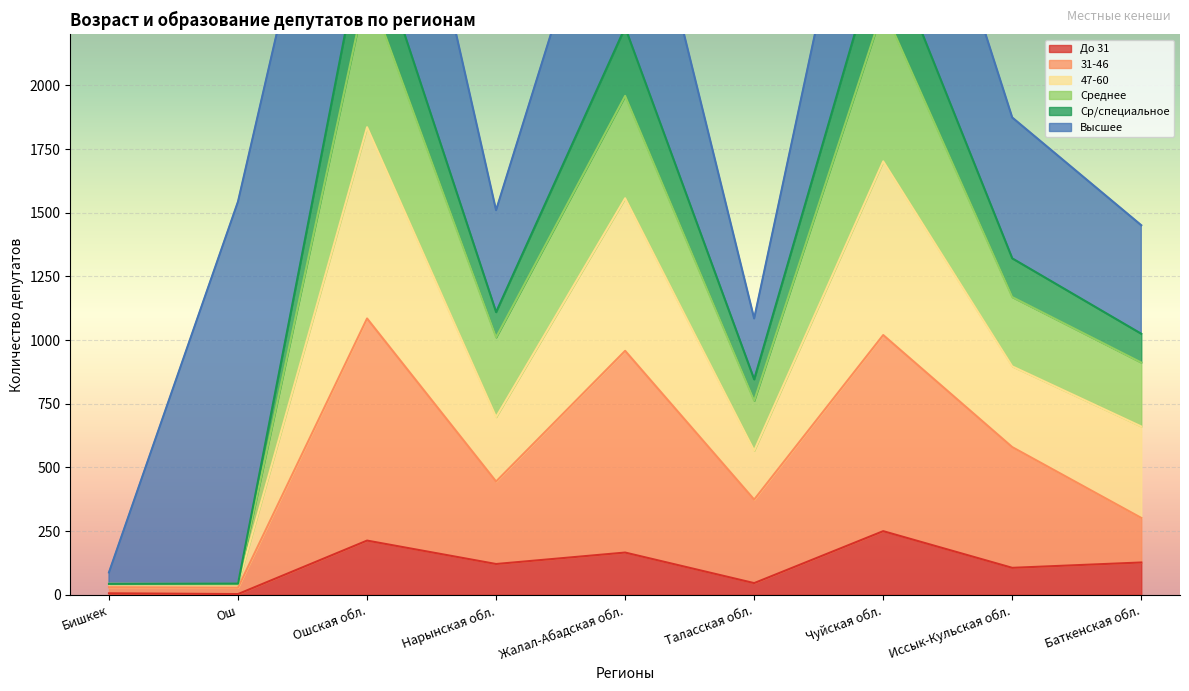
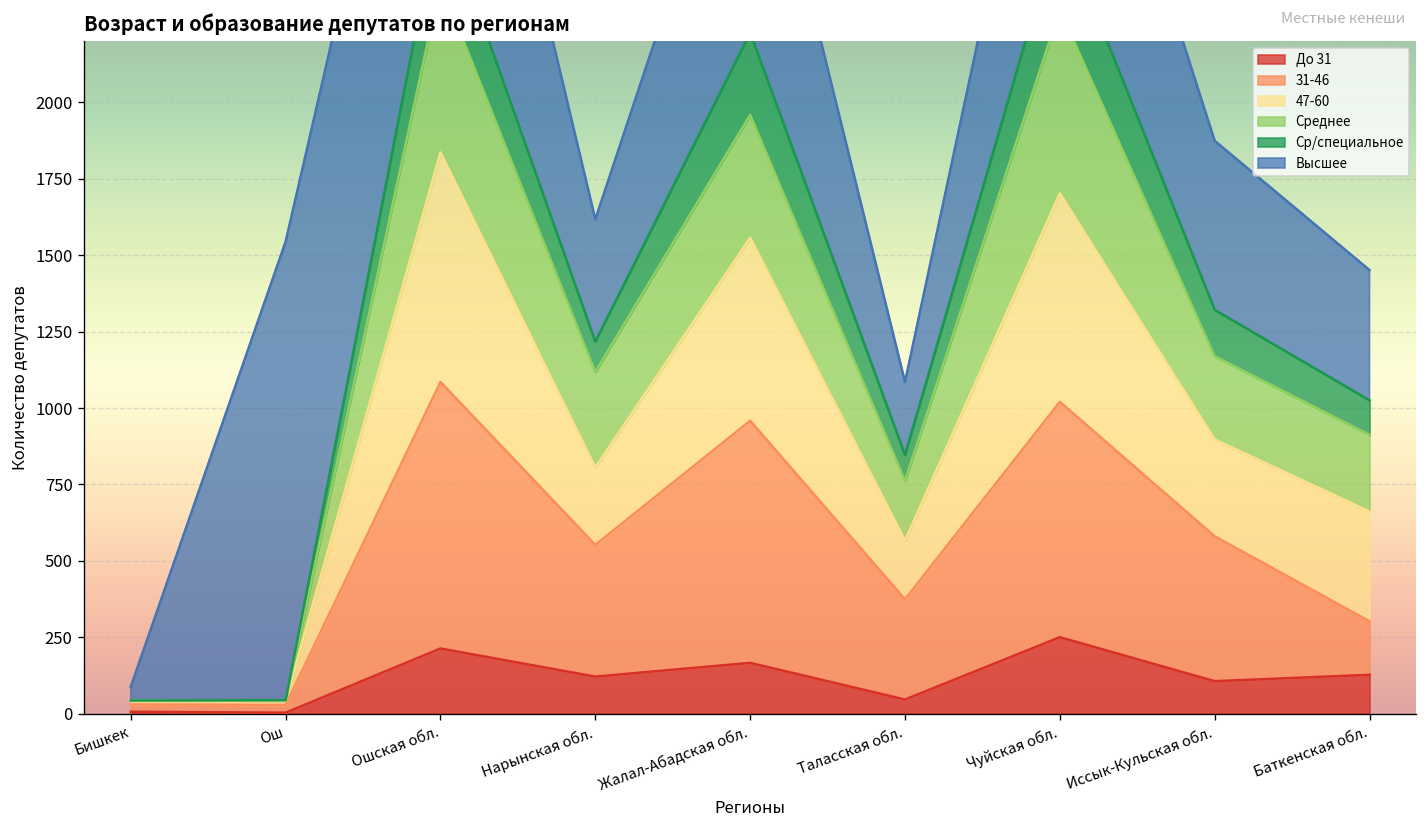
  {
    "До 31": {
      "Бишкек": 10,
      "Ош": 0,
      "Ошская обл.": 210,
      "Нарынская обл.": 120,
      "Жалал-Абадская обл.": 170,
      "Таласская обл.": 50,
      "Чуйская обл.": 250,
      "Иссык-Кульская обл.": 110,
      "Баткенская обл.": 130
    },
    "31-46": {
      "Бишкек": 20,
      "Ош": 30,
      "Ошская обл.": 870,
-     "Нарынская обл.": 320,
+     "Нарынская обл.": 430,
      "Жалал-Абадская обл.": 790,
      "Таласская обл.": 330,
      "Чуйская обл.": 770,
      "Иссык-Кульская обл.": 470,
      "Баткенская обл.": 180
    },
    "47-60": {
      "Ошская обл.": 750,
      "Нарынская обл.": 250,
      "Жалал-Абадская обл.": 600,
      "Таласская обл.": 190,
      "Чуйская обл.": 680,
      "Иссык-Кульская обл.": 320,
      "Баткенская обл.": 360
    },
    "Среднее": {
      "Нарынская обл.": 310,
      "Жалал-Абадская обл.": 400,
      "Таласская обл.": 200,
      "Иссык-Кульская обл.": 270,
      "Баткенская обл.": 250
    },
    "Ср/специальное": {
      "Нарынская обл.": 100,
      "Таласская обл.": 80,
      "Иссык-Кульская обл.": 150,
      "Баткенская обл.": 110
    },
    "Высшее": {
      "Бишкек": 50,
      "Ош": 1500,
      "Нарынская обл.": 400,
      "Таласская обл.": 240,
      "Иссык-Кульская обл.": 550,
      "Баткенская обл.": 430
    }
  }
